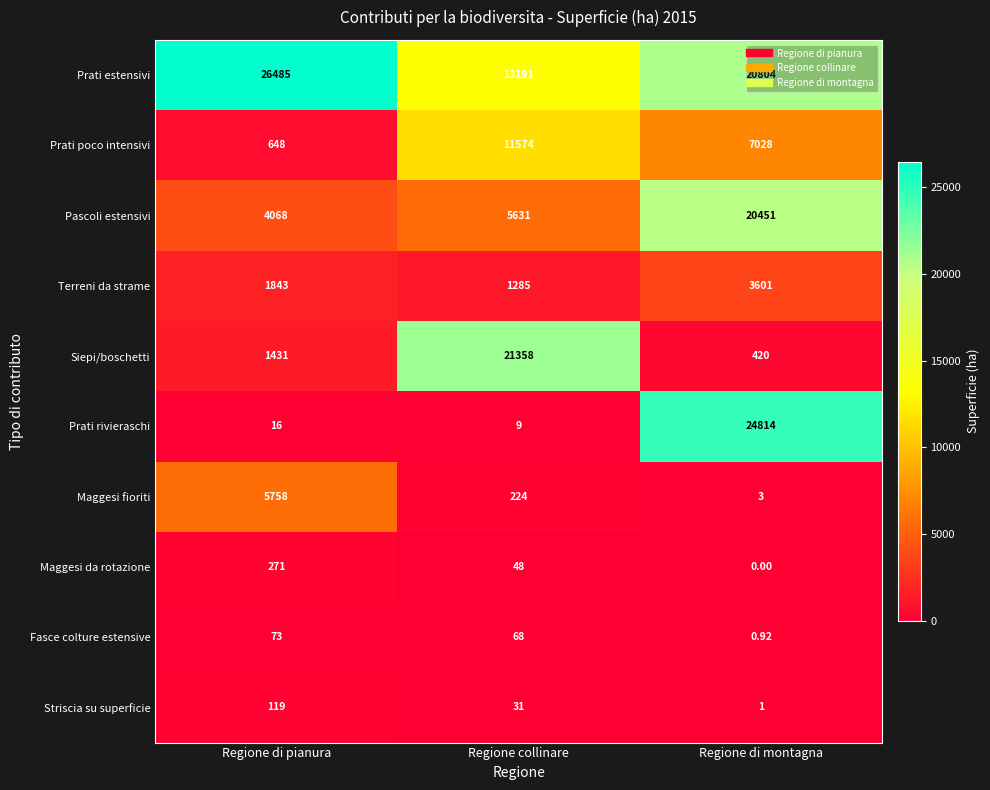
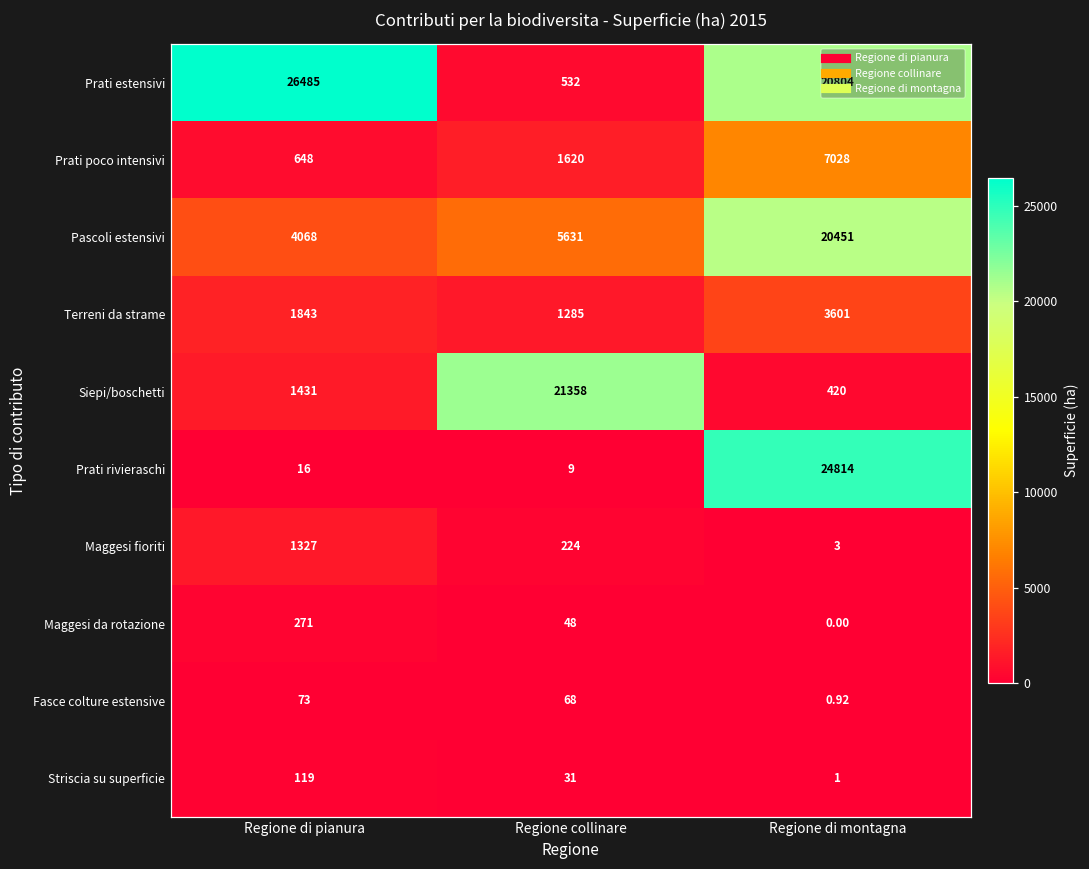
  {
    "Prati estensivi": {
      "Regione di pianura": 26485,
-     "Regione collinare": 13191
+     "Regione collinare": 532
    },
    "Prati poco intensivi": {
      "Regione di pianura": 648,
-     "Regione collinare": 11574,
+     "Regione collinare": 1620,
      "Regione di montagna": 7028
    },
    "Pascoli estensivi": {
      "Regione di pianura": 4068,
      "Regione collinare": 5631,
      "Regione di montagna": 20451
    },
    "Terreni da strame": {
      "Regione di pianura": 1843,
      "Regione collinare": 1285,
      "Regione di montagna": 3601
    },
    "Siepi/boschetti": {
      "Regione di pianura": 1431,
      "Regione collinare": 21358,
      "Regione di montagna": 420
    },
    "Prati rivieraschi": {
      "Regione di pianura": 16,
      "Regione collinare": 9,
      "Regione di montagna": 24814
    },
    "Maggesi fioriti": {
-     "Regione di pianura": 5758,
+     "Regione di pianura": 1327,
      "Regione collinare": 224,
      "Regione di montagna": 3
    },
    "Maggesi da rotazione": {
      "Regione di pianura": 271,
      "Regione collinare": 48,
      "Regione di montagna": 0.00
    },
    "Fasce colture estensive": {
      "Regione di pianura": 73,
      "Regione collinare": 68,
      "Regione di montagna": 0.92
    },
    "Striscia su superficie": {
      "Regione di pianura": 119,
      "Regione collinare": 31,
      "Regione di montagna": 1
    }
  }
